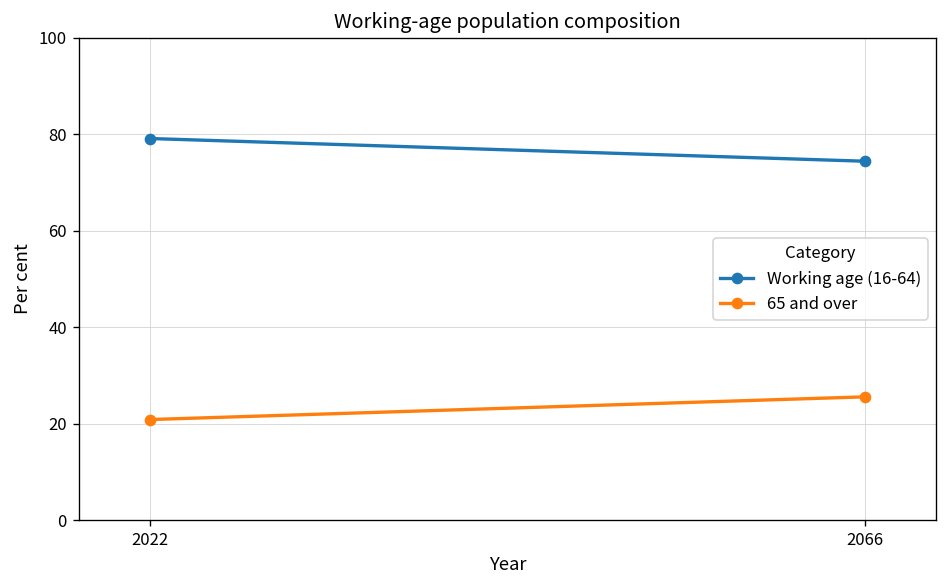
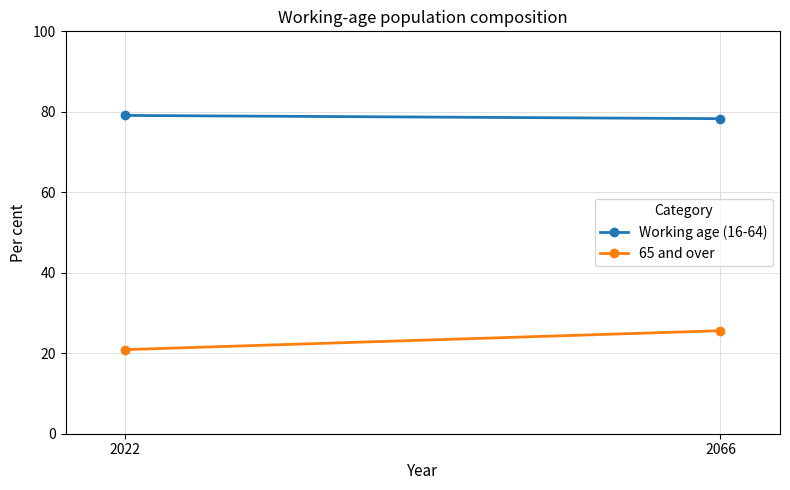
  {
    "Working age (16-64)": {
      "2022": 79,
-     "2066": 74
+     "2066": 78
    },
    "65 and over": {
      "2022": 21,
      "2066": 26
    }
  }
